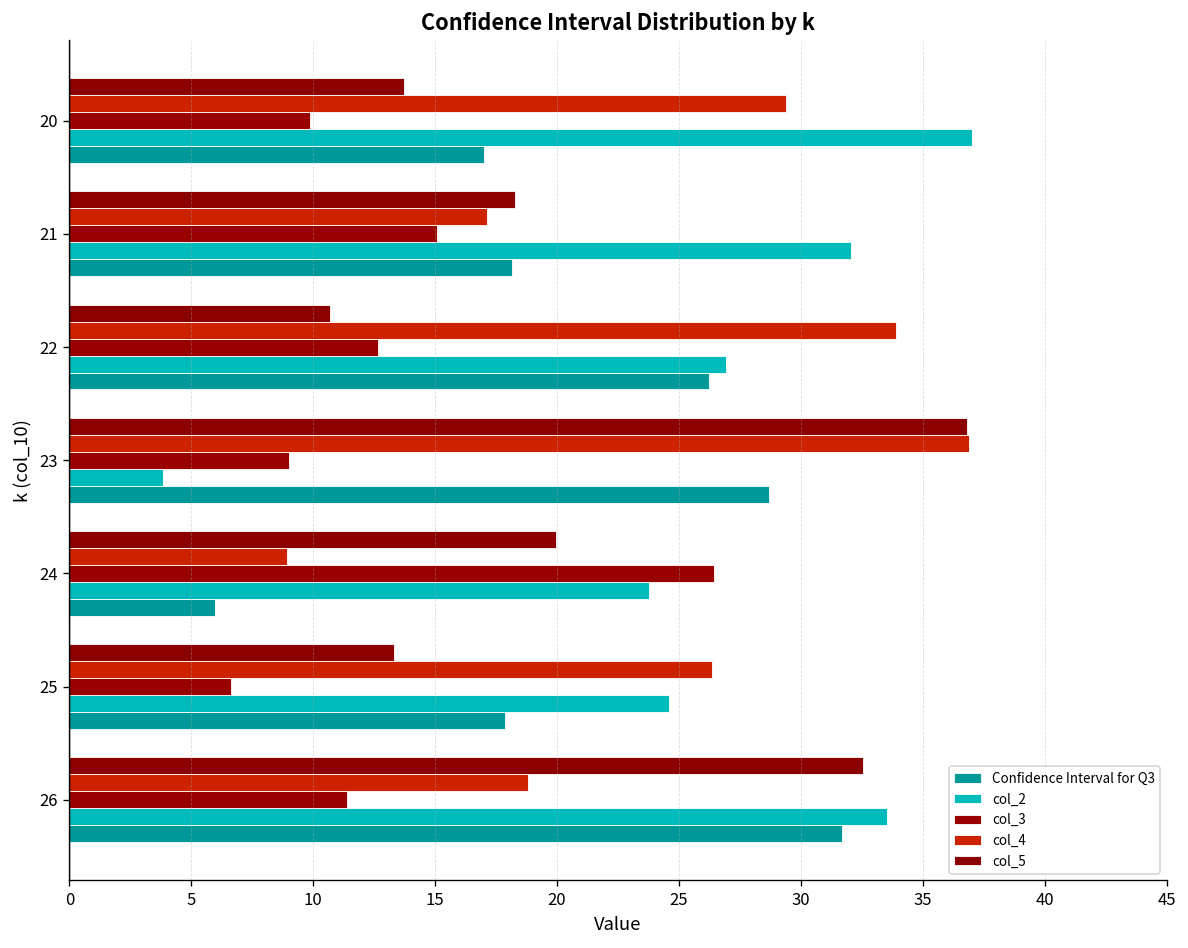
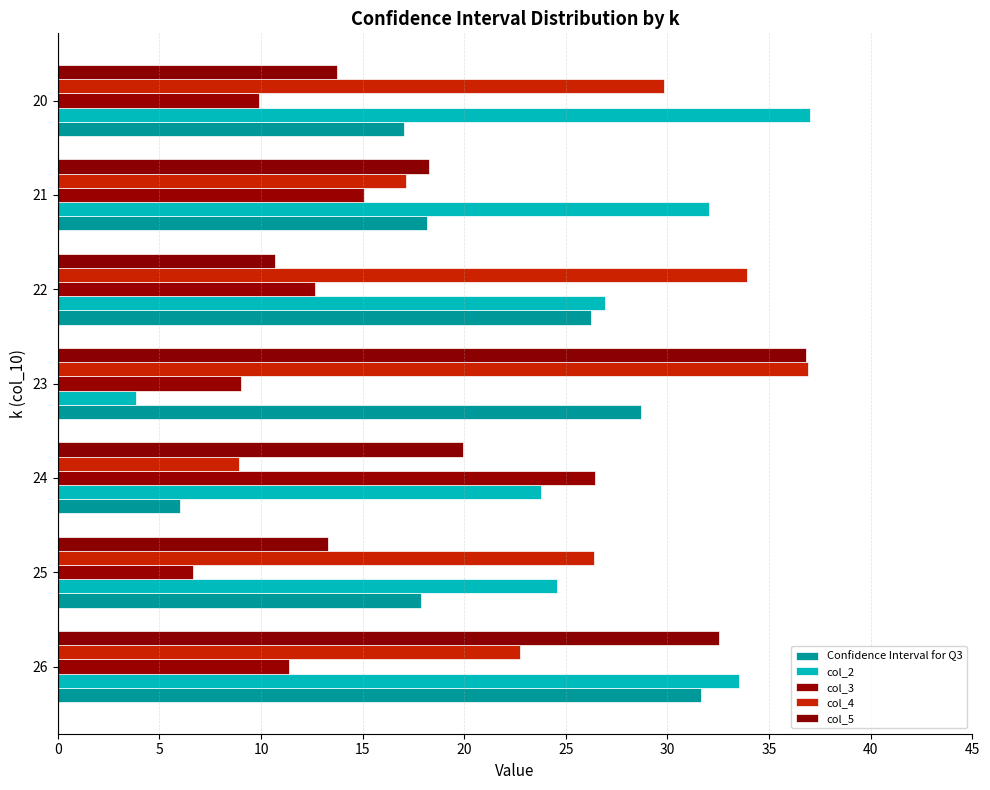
  {
    "col_4": {
-     "20": 29.4,
+     "20": 29.9,
      "21": 17.1,
      "22": 33.9,
      "23": 36.9,
      "24": 8.9,
      "25": 26.4,
-     "26": 18.8
+     "26": 22.8
    }
  }
